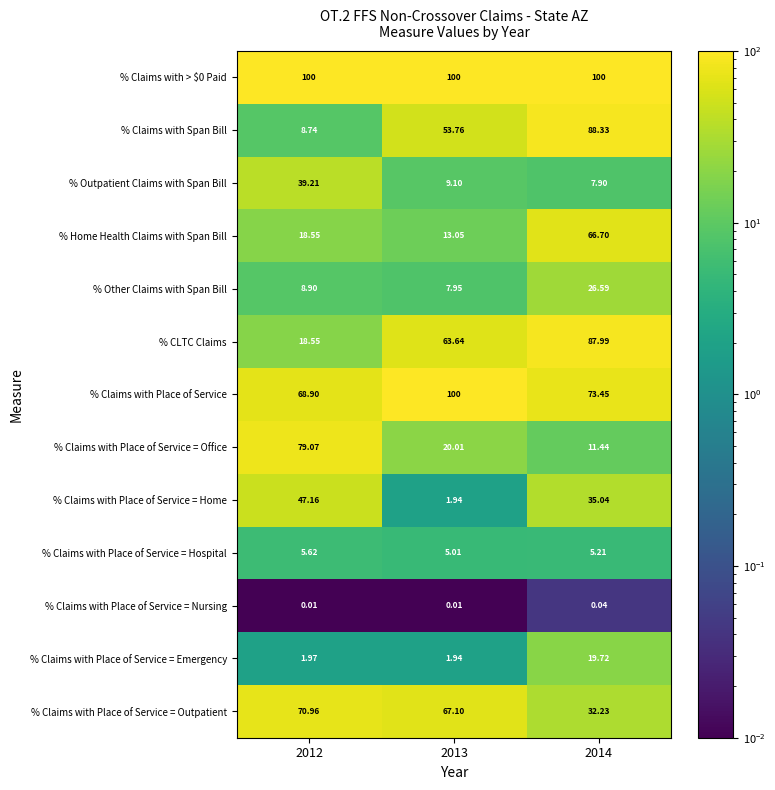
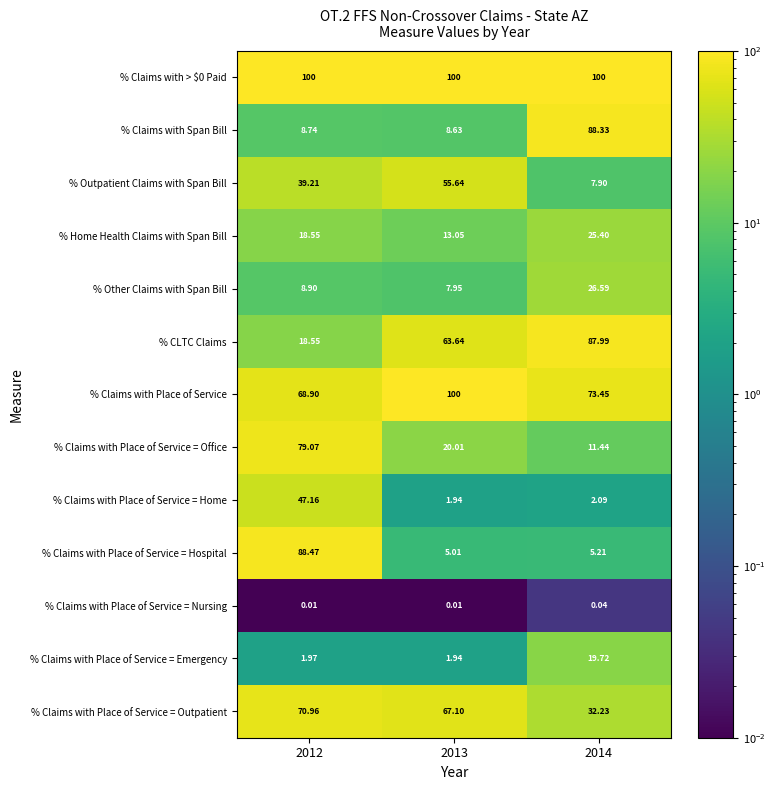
  {
    "% Claims with > $0 Paid": {
      "2012": 100,
      "2013": 100,
      "2014": 100
    },
    "% Claims with Span Bill": {
      "2012": 8.74,
-     "2013": 53.76,
+     "2013": 8.63,
      "2014": 88.33
    },
    "% Outpatient Claims with Span Bill": {
      "2012": 39.21,
-     "2013": 9.10,
+     "2013": 55.64,
      "2014": 7.90
    },
    "% Home Health Claims with Span Bill": {
      "2012": 18.55,
      "2013": 13.05,
-     "2014": 66.70
+     "2014": 25.40
    },
    "% Other Claims with Span Bill": {
      "2012": 8.90,
      "2013": 7.95,
      "2014": 26.59
    },
    "% CLTC Claims": {
      "2012": 18.55,
      "2013": 63.64,
      "2014": 87.99
    },
    "% Claims with Place of Service": {
      "2012": 68.90,
      "2013": 100,
      "2014": 73.45
    },
    "% Claims with Place of Service = Office": {
      "2012": 79.07,
      "2013": 20.01,
      "2014": 11.44
    },
    "% Claims with Place of Service = Home": {
      "2012": 47.16,
      "2013": 1.94,
-     "2014": 35.04
+     "2014": 2.09
    },
    "% Claims with Place of Service = Hospital": {
-     "2012": 5.62,
+     "2012": 88.47,
      "2013": 5.01,
      "2014": 5.21
    },
    "% Claims with Place of Service = Nursing": {
      "2012": 0.01,
      "2013": 0.01,
      "2014": 0.04
    },
    "% Claims with Place of Service = Emergency": {
      "2012": 1.97,
      "2013": 1.94,
      "2014": 19.72
    },
    "% Claims with Place of Service = Outpatient": {
      "2012": 70.96,
      "2013": 67.10,
      "2014": 32.23
    }
  }
